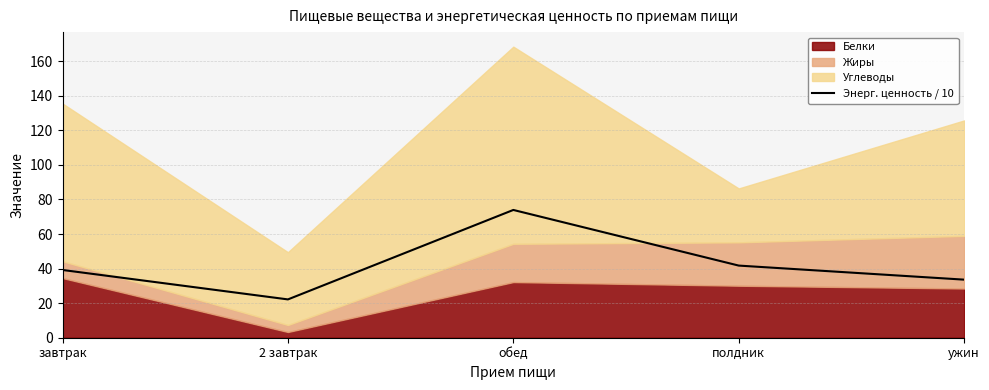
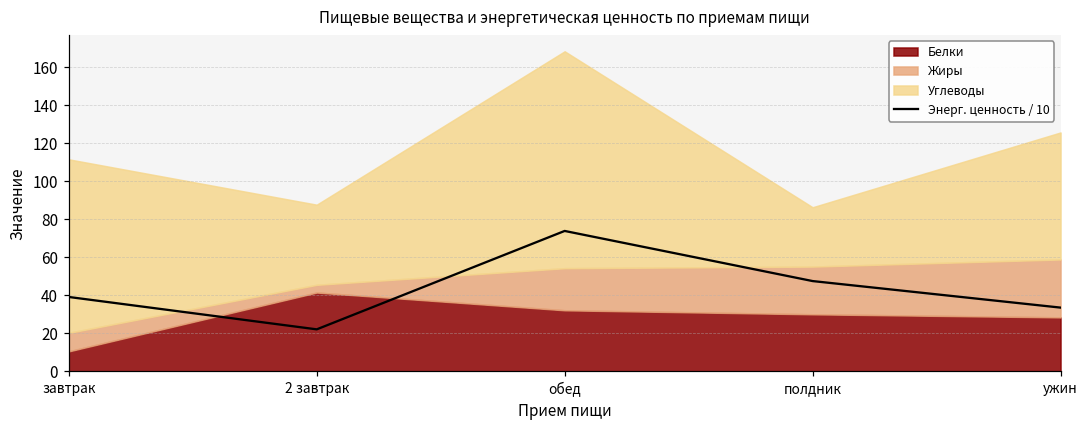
  {
    "Белки": {
-     "завтрак": 35,
-     "2 завтрак": 3,
+     "завтрак": 11,
+     "2 завтрак": 42,
      "обед": 32,
      "полдник": 30,
      "ужин": 28
    },
    "Энерг. ценность / 10": {
      "завтрак": 39,
      "2 завтрак": 22,
      "обед": 74,
-     "полдник": 42,
+     "полдник": 48,
      "ужин": 34
    }
  }
